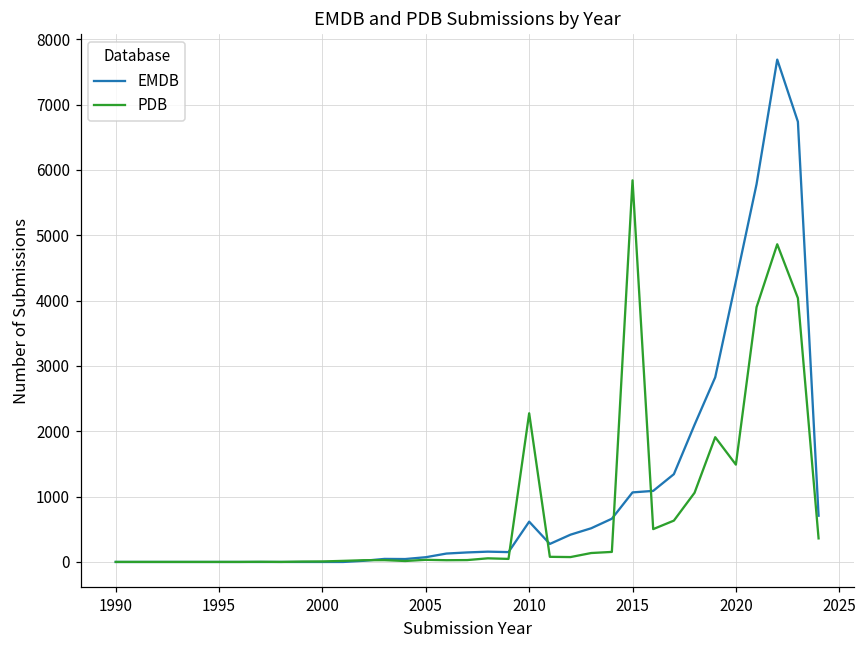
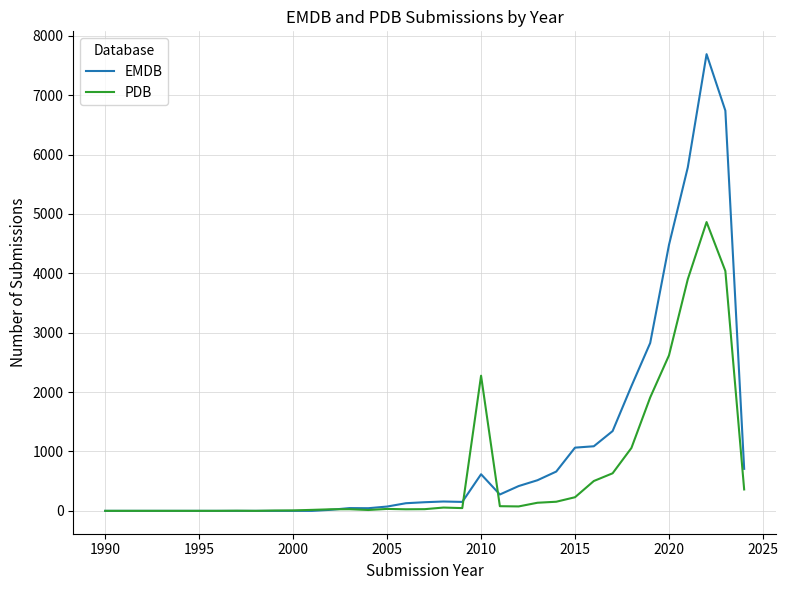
  {
    "EMDB": {
      "2010": 600,
      "2015": 1100,
-     "2020": 4300
+     "2020": 4500
    },
    "PDB": {
      "2010": 2300,
-     "2015": 5800,
-     "2020": 1500
+     "2015": 200,
+     "2020": 2600
    }
  }
